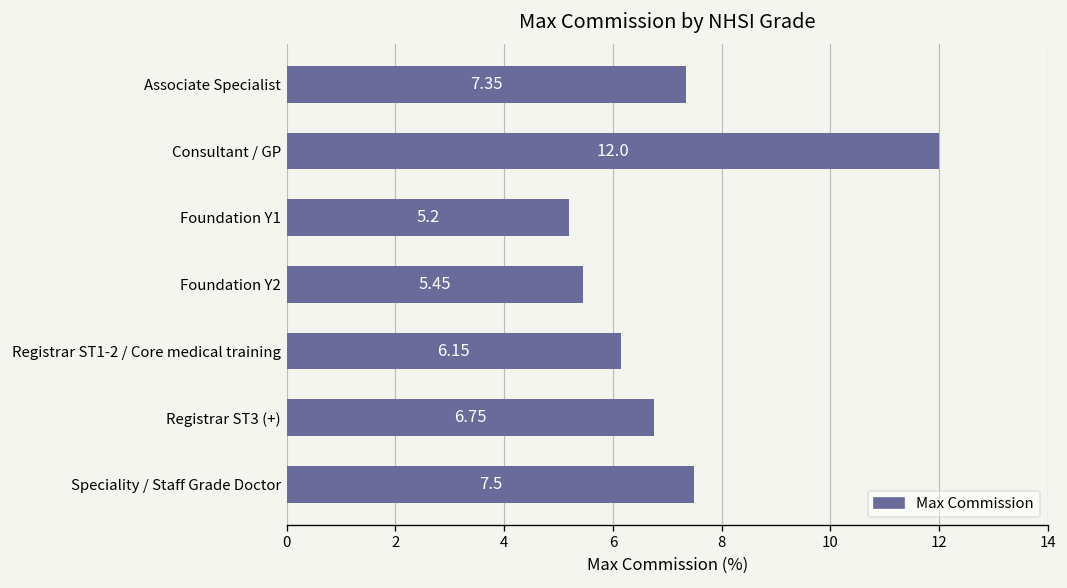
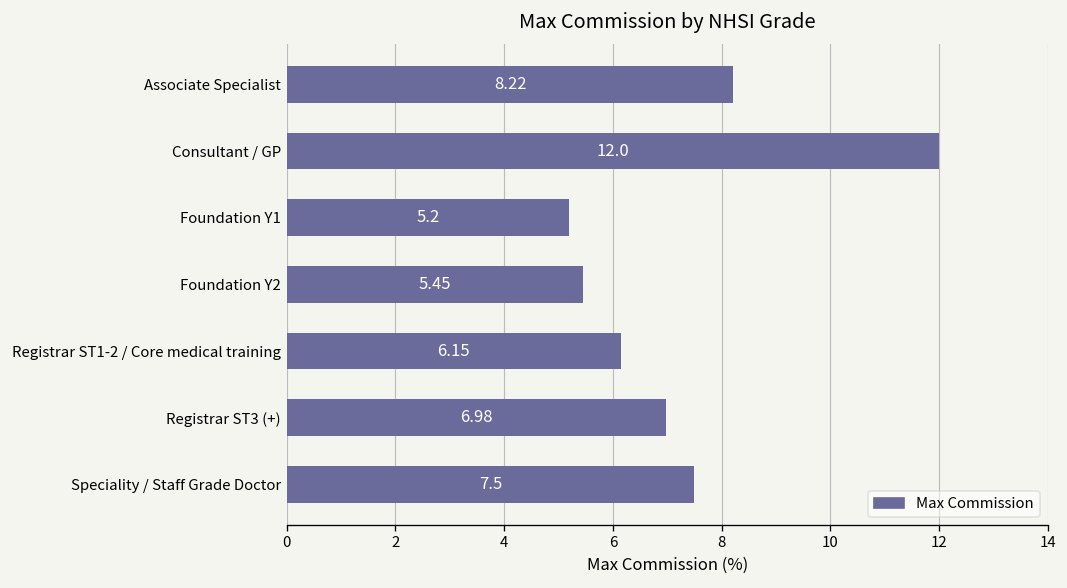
  {
-   "Associate Specialist": 7.35,
+   "Associate Specialist": 8.22,
    "Consultant / GP": 12.0,
    "Foundation Y1": 5.2,
    "Foundation Y2": 5.45,
    "Registrar ST1-2 / Core medical training": 6.15,
-   "Registrar ST3 (+)": 6.75,
+   "Registrar ST3 (+)": 6.98,
    "Speciality / Staff Grade Doctor": 7.5
  }
